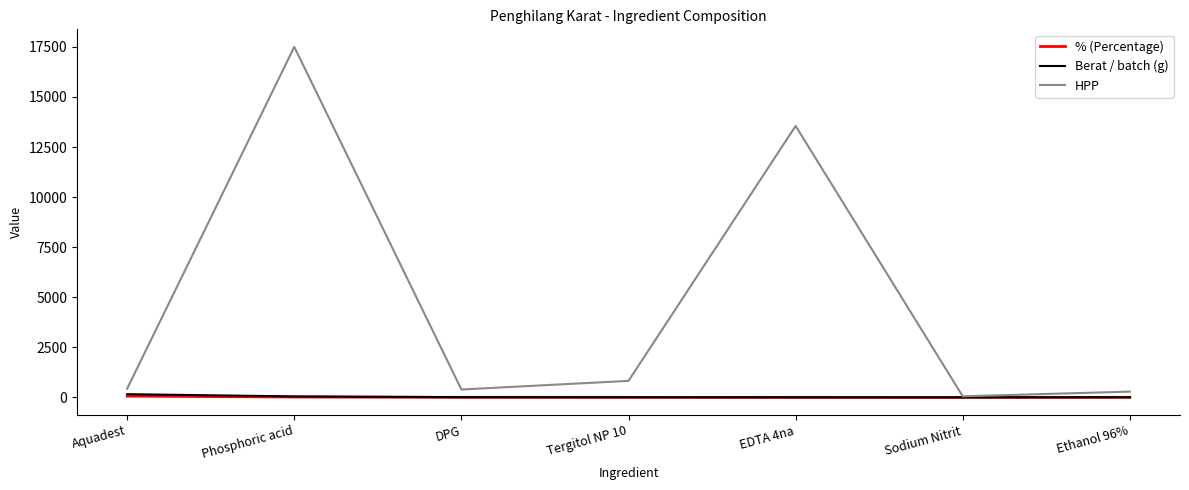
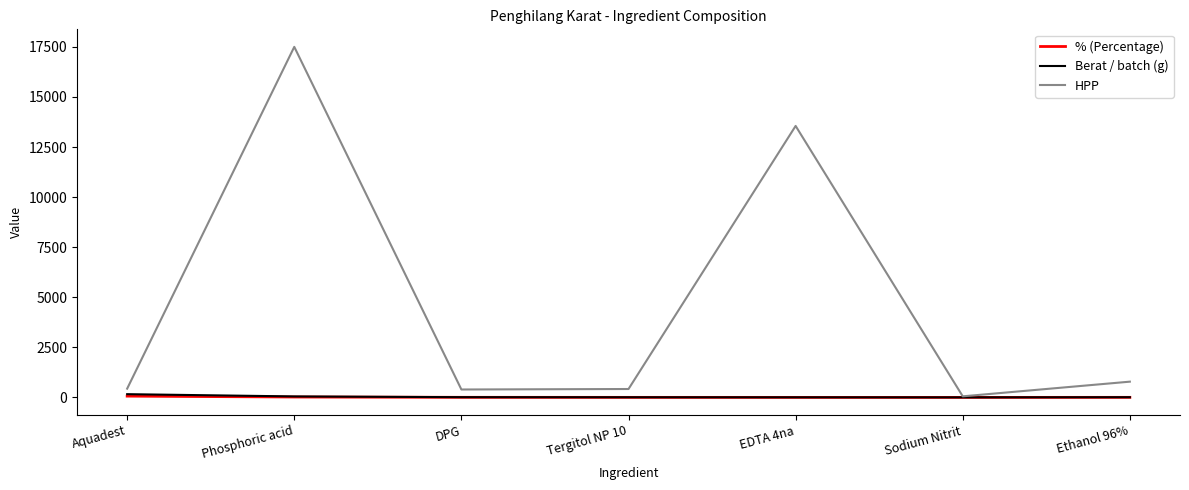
  {
    "HPP": {
      "Aquadest": 400,
      "Phosphoric acid": 17500,
      "DPG": 400,
-     "Tergitol NP 10": 800,
+     "Tergitol NP 10": 400,
      "EDTA 4na": 13600,
-     "Ethanol 96%": 300
+     "Ethanol 96%": 800
    }
  }
